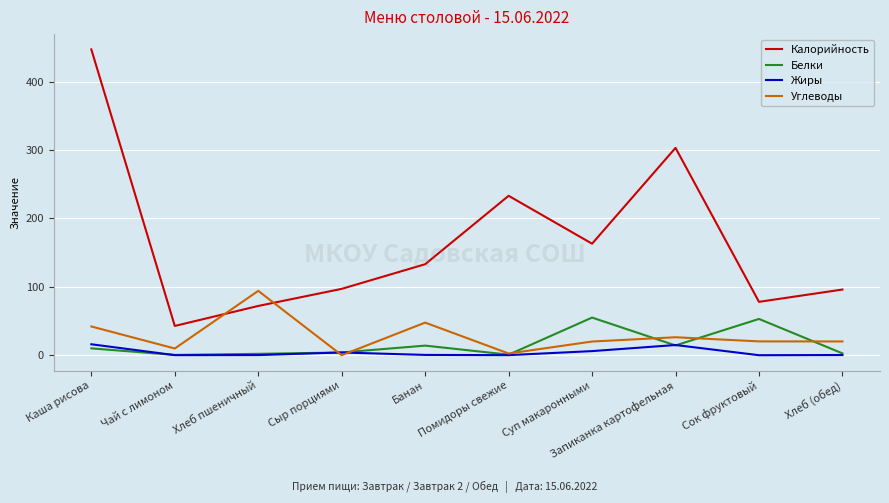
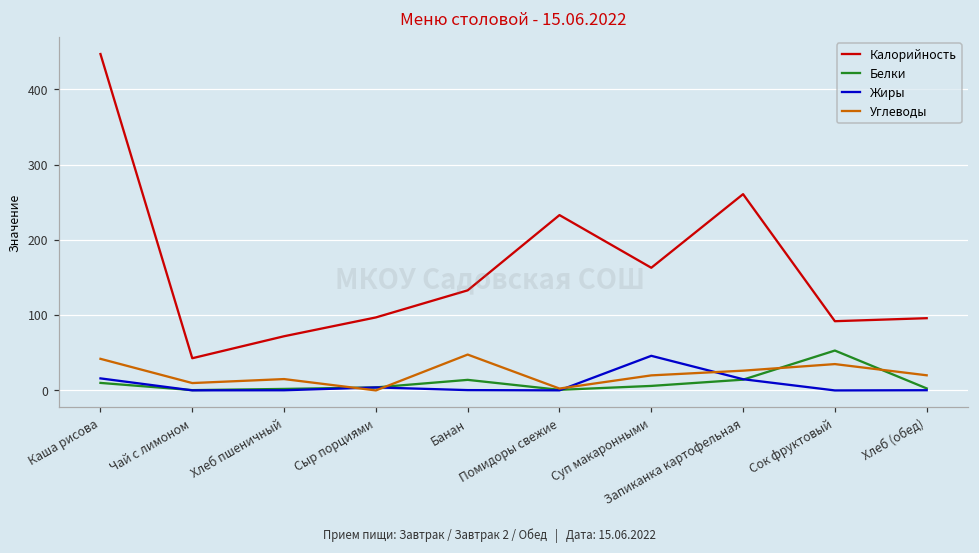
  {
    "Калорийность": {
      "Каша рисова": 450,
      "Чай с лимоном": 40,
      "Хлеб пшеничный": 70,
      "Сыр порциями": 100,
      "Банан": 130,
      "Помидоры свежие": 230,
      "Суп макаронными": 160,
-     "Запиканка картофельная": 300,
-     "Сок фруктовый": 80,
+     "Запиканка картофельная": 260,
+     "Сок фруктовый": 90,
      "Хлеб (обед)": 100
    },
    "Белки": {
      "Каша рисова": 10,
      "Банан": 10,
-     "Суп макаронными": 60,
+     "Суп макаронными": 10,
      "Сок фруктовый": 50
    },
    "Жиры": {
      "Каша рисова": 20,
      "Банан": 0,
-     "Суп макаронными": 10,
+     "Суп макаронными": 50,
      "Сок фруктовый": 0
    },
    "Углеводы": {
      "Каша рисова": 40,
      "Чай с лимоном": 10,
-     "Хлеб пшеничный": 90,
+     "Хлеб пшеничный": 20,
      "Сыр порциями": 0,
      "Банан": 50,
      "Суп макаронными": 20,
      "Запиканка картофельная": 30,
-     "Сок фруктовый": 20,
+     "Сок фруктовый": 40,
      "Хлеб (обед)": 20
    }
  }
